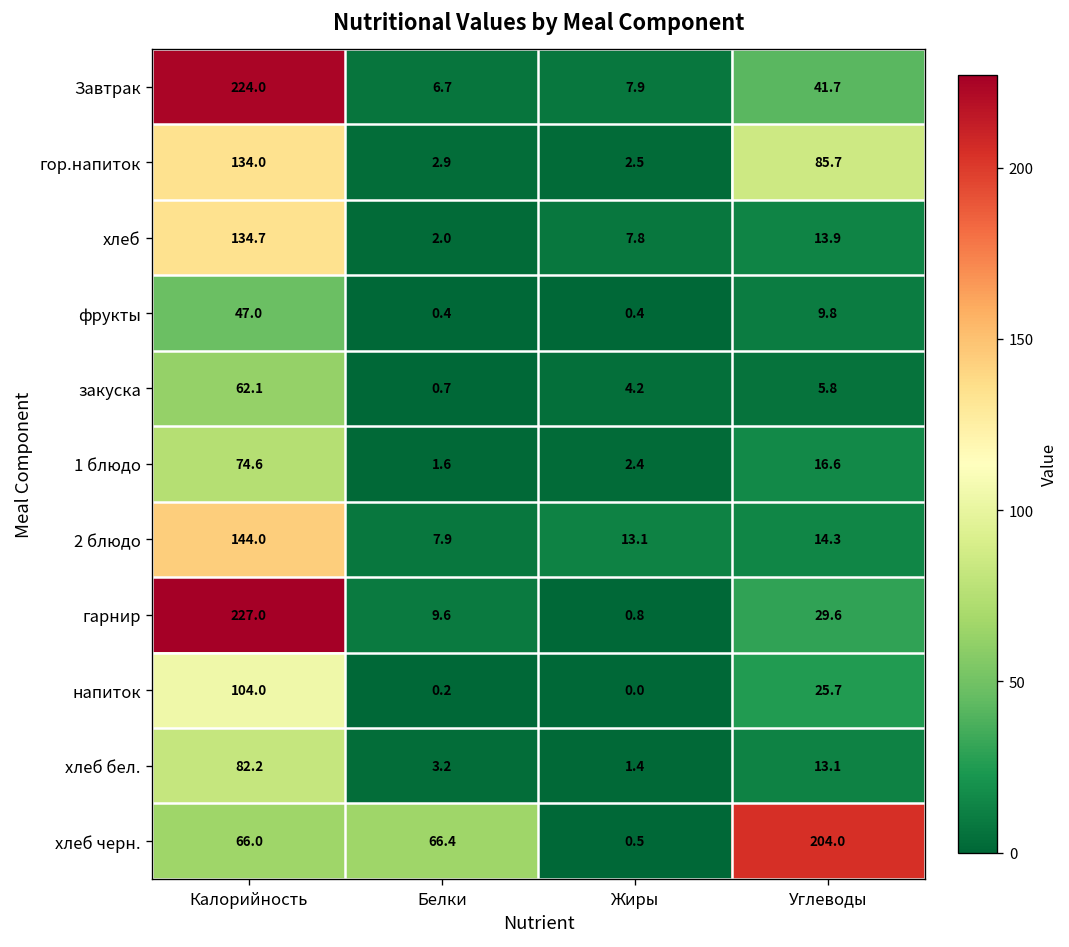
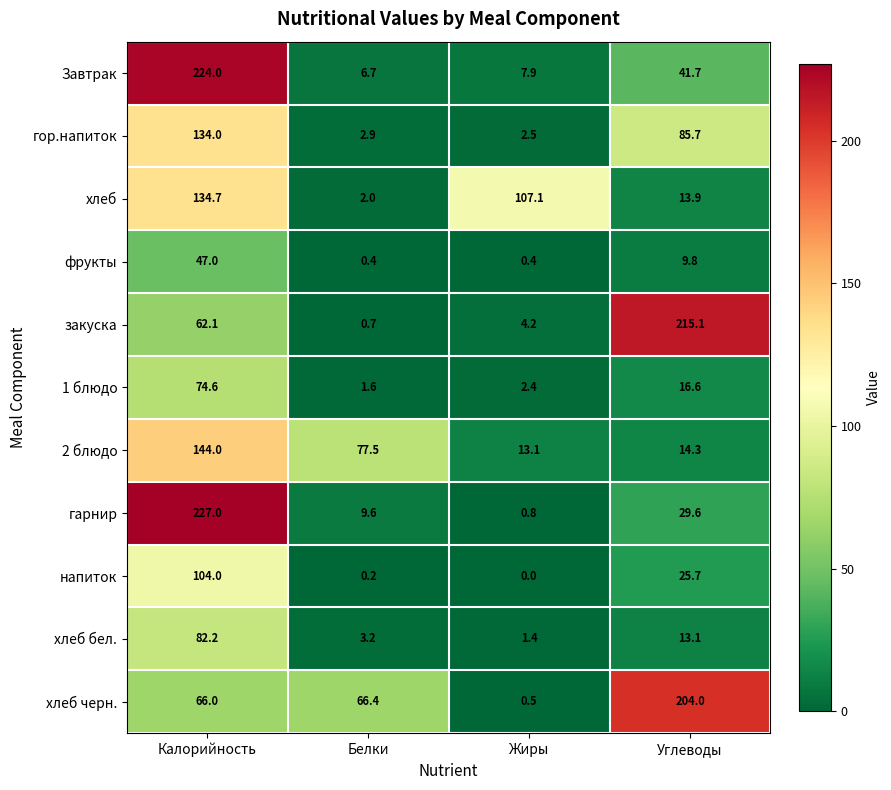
  {
    "Завтрак": {
      "Калорийность": 224.0,
      "Белки": 6.7,
      "Жиры": 7.9,
      "Углеводы": 41.7
    },
    "гор.напиток": {
      "Калорийность": 134.0,
      "Белки": 2.9,
      "Жиры": 2.5,
      "Углеводы": 85.7
    },
    "хлеб": {
      "Калорийность": 134.7,
      "Белки": 2.0,
-     "Жиры": 7.8,
+     "Жиры": 107.1,
      "Углеводы": 13.9
    },
    "фрукты": {
      "Калорийность": 47.0,
      "Белки": 0.4,
      "Жиры": 0.4,
      "Углеводы": 9.8
    },
    "закуска": {
      "Калорийность": 62.1,
      "Белки": 0.7,
      "Жиры": 4.2,
-     "Углеводы": 5.8
+     "Углеводы": 215.1
    },
    "1 блюдо": {
      "Калорийность": 74.6,
      "Белки": 1.6,
      "Жиры": 2.4,
      "Углеводы": 16.6
    },
    "2 блюдо": {
      "Калорийность": 144.0,
-     "Белки": 7.9,
+     "Белки": 77.5,
      "Жиры": 13.1,
      "Углеводы": 14.3
    },
    "гарнир": {
      "Калорийность": 227.0,
      "Белки": 9.6,
      "Жиры": 0.8,
      "Углеводы": 29.6
    },
    "напиток": {
      "Калорийность": 104.0,
      "Белки": 0.2,
      "Жиры": 0.0,
      "Углеводы": 25.7
    },
    "хлеб бел.": {
      "Калорийность": 82.2,
      "Белки": 3.2,
      "Жиры": 1.4,
      "Углеводы": 13.1
    },
    "хлеб черн.": {
      "Калорийность": 66.0,
      "Белки": 66.4,
      "Жиры": 0.5,
      "Углеводы": 204.0
    }
  }
